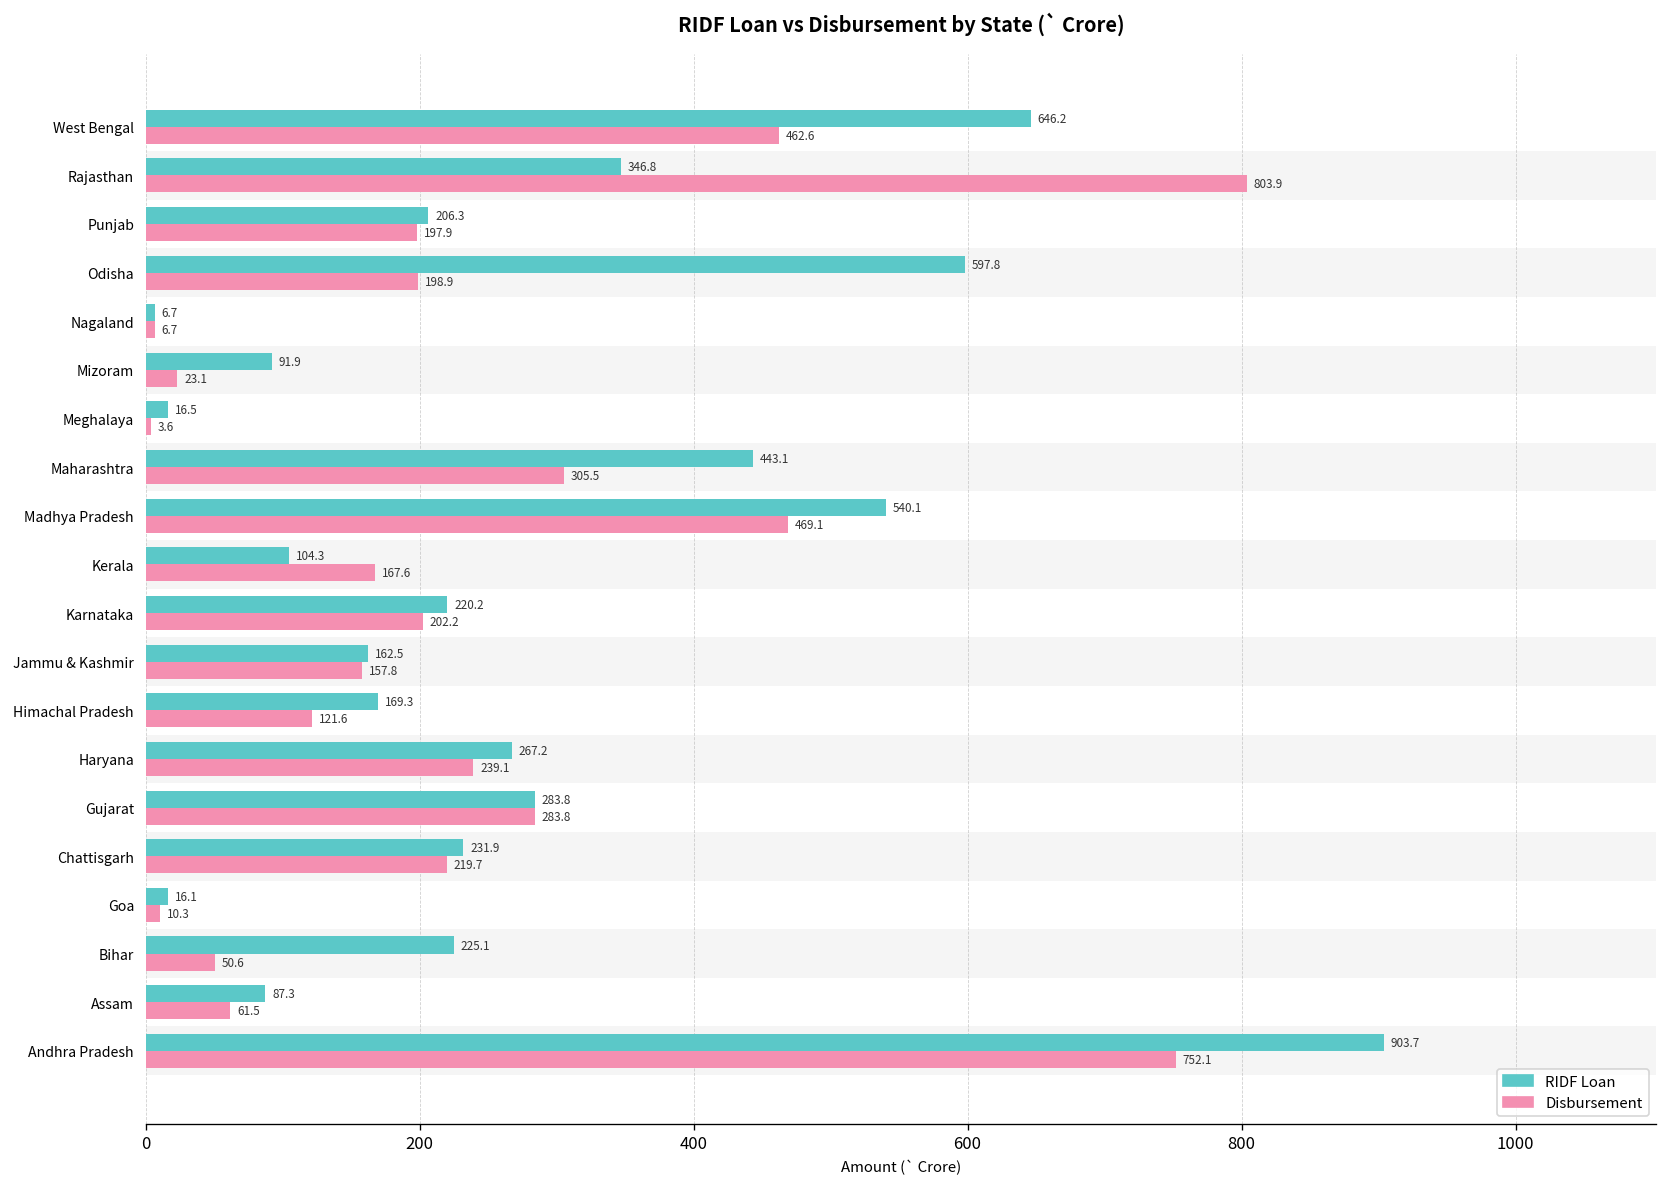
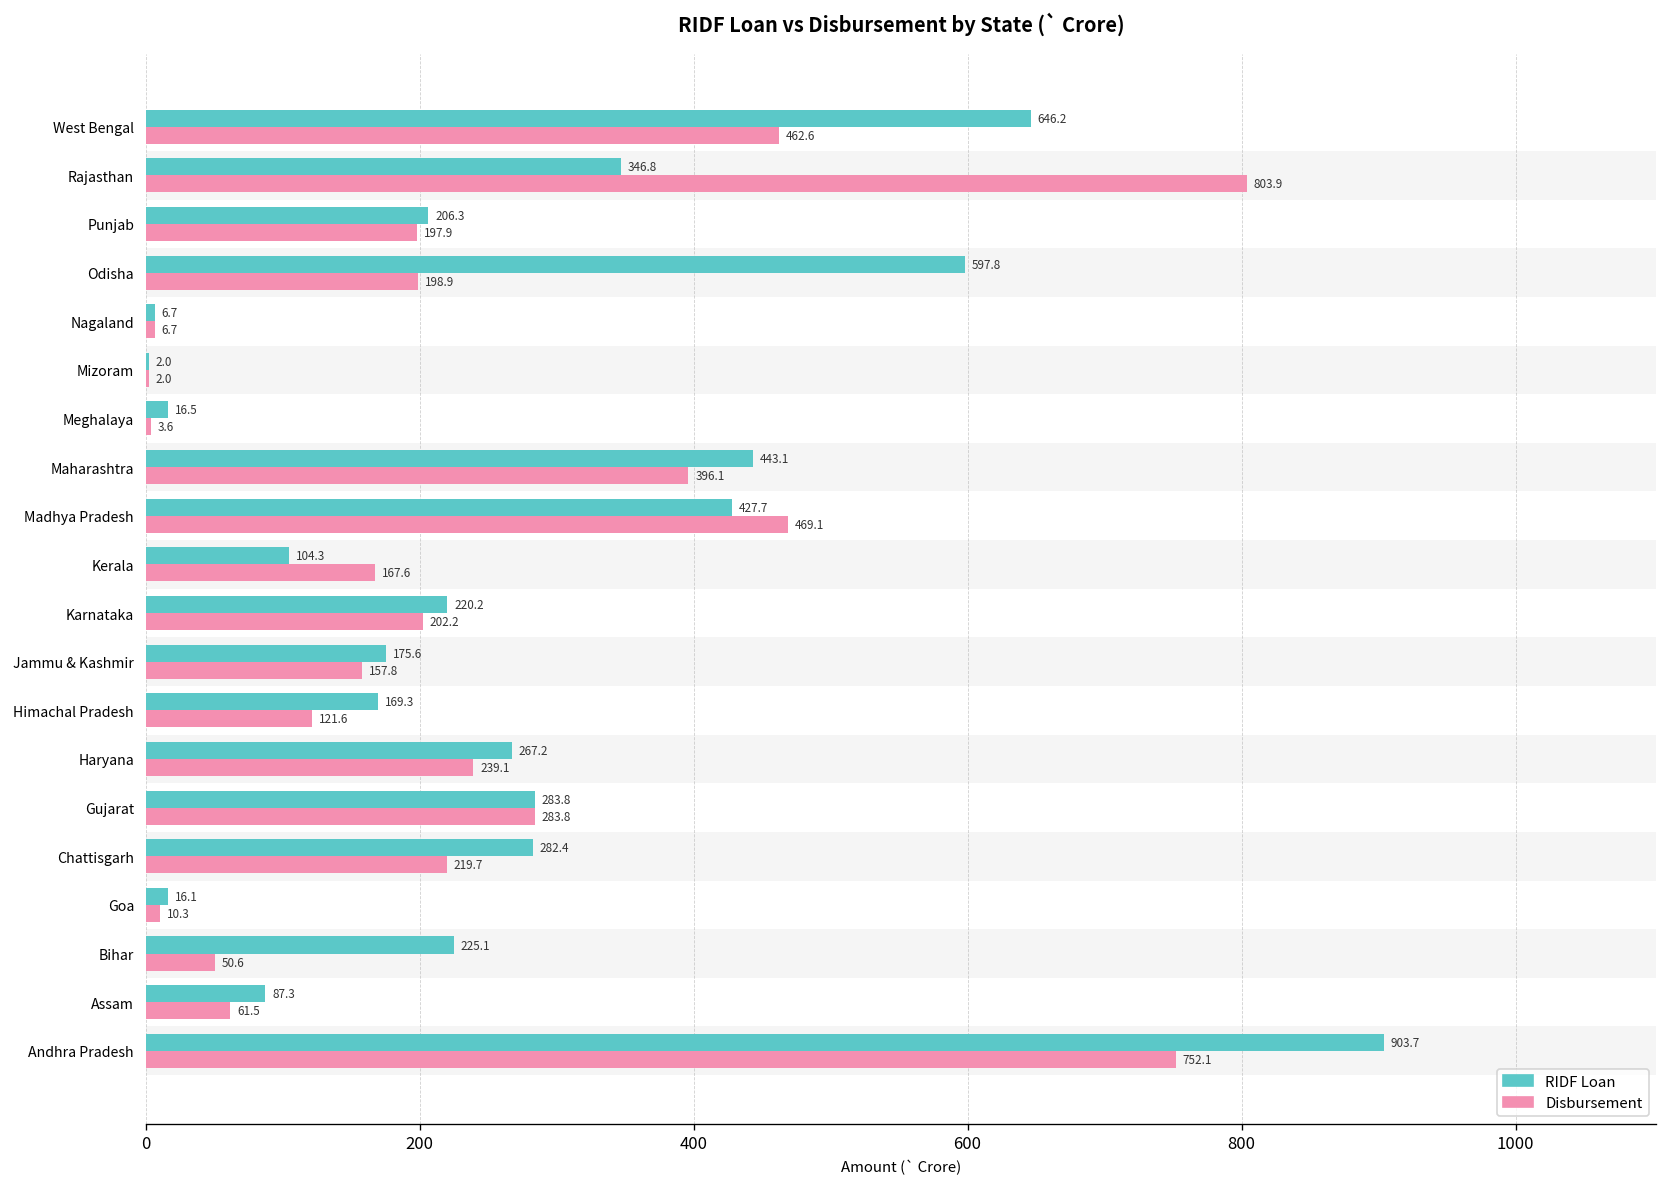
  {
    "RIDF Loan": {
      "West Bengal": 646.2,
      "Rajasthan": 346.8,
      "Punjab": 206.3,
      "Odisha": 597.8,
      "Nagaland": 6.7,
-     "Mizoram": 91.9,
+     "Mizoram": 2.0,
      "Meghalaya": 16.5,
      "Maharashtra": 443.1,
-     "Madhya Pradesh": 540.1,
+     "Madhya Pradesh": 427.7,
      "Kerala": 104.3,
      "Karnataka": 220.2,
-     "Jammu & Kashmir": 162.5,
+     "Jammu & Kashmir": 175.6,
      "Himachal Pradesh": 169.3,
      "Haryana": 267.2,
      "Gujarat": 283.8,
-     "Chattisgarh": 231.9,
+     "Chattisgarh": 282.4,
      "Goa": 16.1,
      "Bihar": 225.1,
      "Assam": 87.3,
      "Andhra Pradesh": 903.7
    },
    "Disbursement": {
      "West Bengal": 462.6,
      "Rajasthan": 803.9,
      "Punjab": 197.9,
      "Odisha": 198.9,
      "Nagaland": 6.7,
-     "Mizoram": 23.1,
+     "Mizoram": 2.0,
      "Meghalaya": 3.6,
-     "Maharashtra": 305.5,
+     "Maharashtra": 396.1,
      "Madhya Pradesh": 469.1,
      "Kerala": 167.6,
      "Karnataka": 202.2,
      "Jammu & Kashmir": 157.8,
      "Himachal Pradesh": 121.6,
      "Haryana": 239.1,
      "Gujarat": 283.8,
      "Chattisgarh": 219.7,
      "Goa": 10.3,
      "Bihar": 50.6,
      "Assam": 61.5,
      "Andhra Pradesh": 752.1
    }
  }
